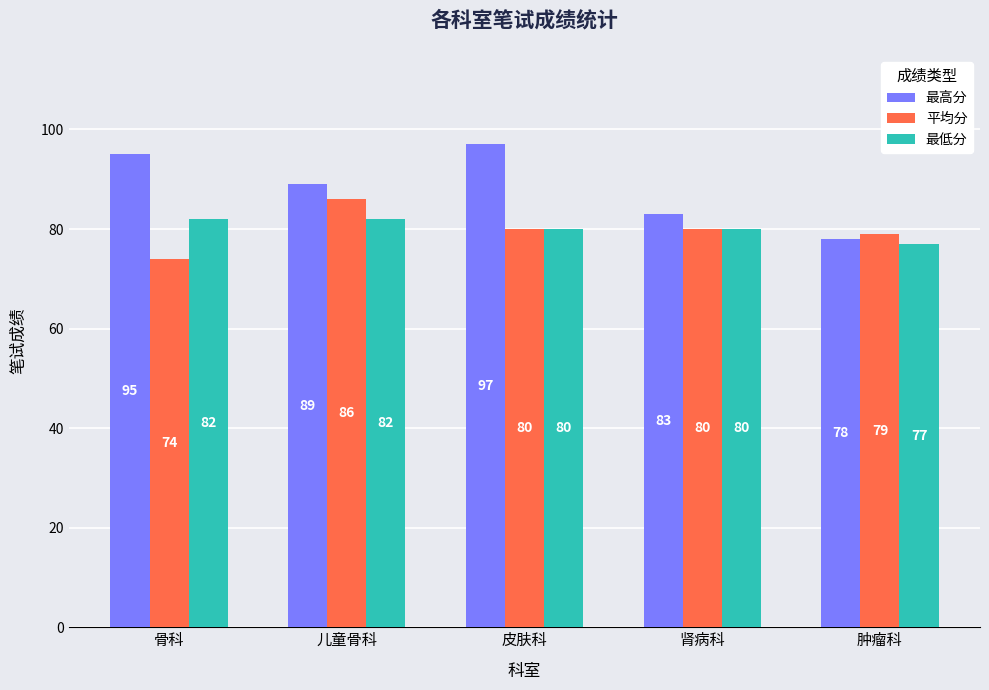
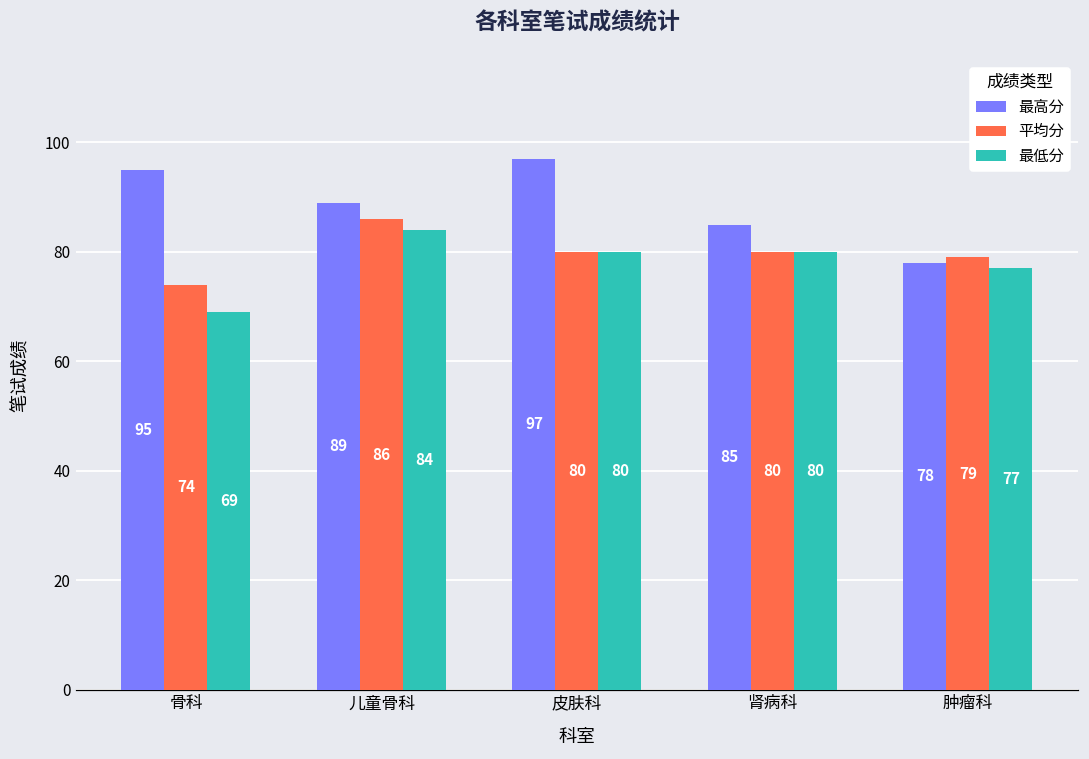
  {
    "最高分": {
      "骨科": 95,
      "儿童骨科": 89,
      "皮肤科": 97,
-     "肾病科": 83,
+     "肾病科": 85,
      "肿瘤科": 78
    },
    "平均分": {
      "骨科": 74,
      "儿童骨科": 86,
      "皮肤科": 80,
      "肾病科": 80,
      "肿瘤科": 79
    },
    "最低分": {
-     "骨科": 82,
-     "儿童骨科": 82,
+     "骨科": 69,
+     "儿童骨科": 84,
      "皮肤科": 80,
      "肾病科": 80,
      "肿瘤科": 77
    }
  }
